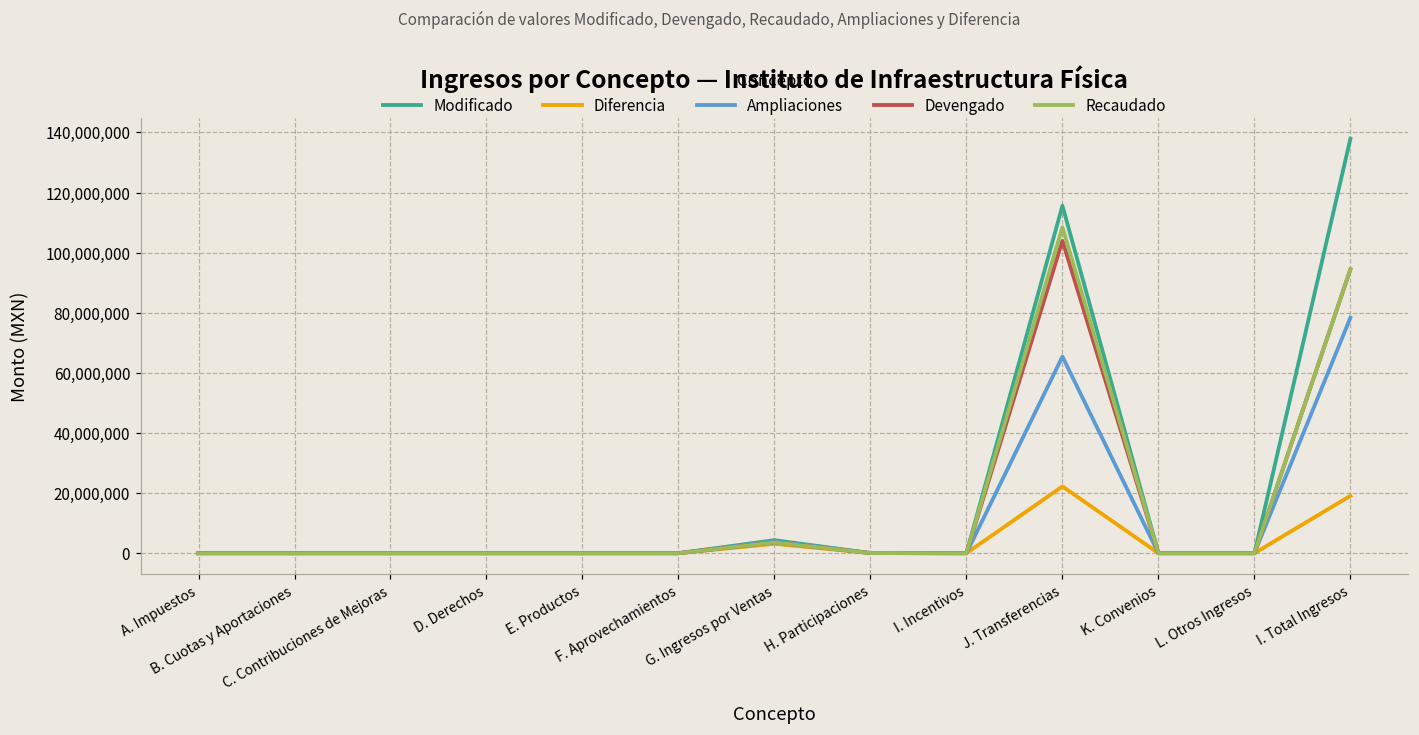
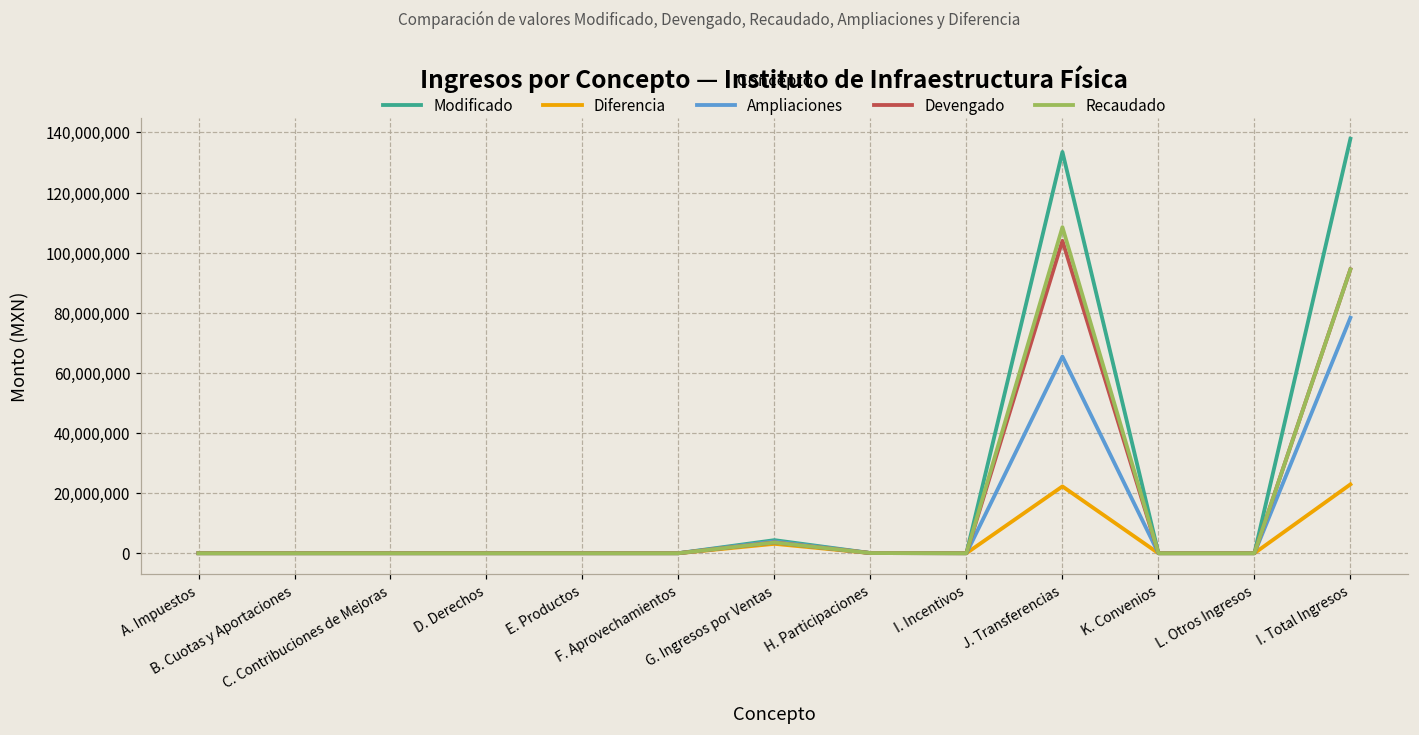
  {
    "Modificado": {
-     "J. Transferencias": "116,000,000",
+     "J. Transferencias": "134,000,000",
      "I. Total Ingresos": "138,000,000"
    },
    "Diferencia": {
      "J. Transferencias": "22,000,000",
-     "I. Total Ingresos": "19,000,000"
+     "I. Total Ingresos": "23,000,000"
    },
    "Ampliaciones": {
      "J. Transferencias": "65,000,000",
      "I. Total Ingresos": "78,000,000"
    },
    "Devengado": {
      "J. Transferencias": "104,000,000"
    },
    "Recaudado": {
      "J. Transferencias": "108,000,000"
    }
  }
